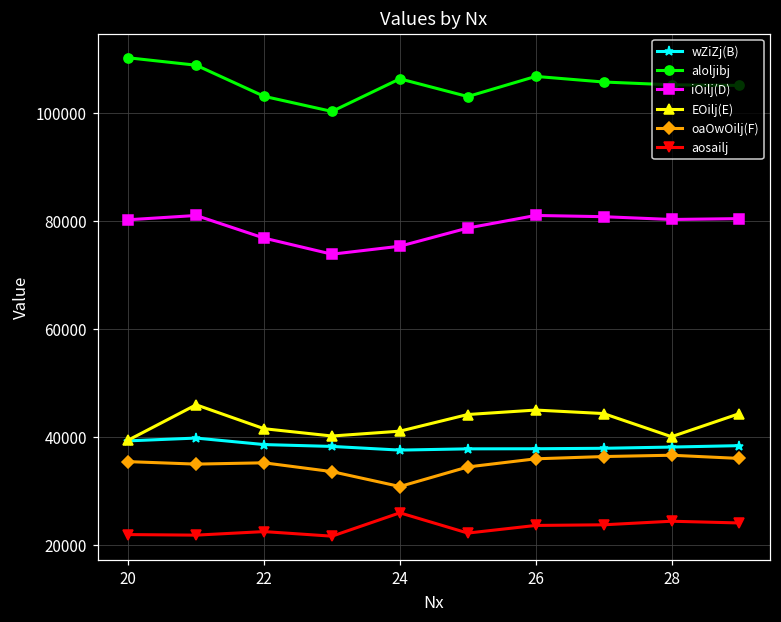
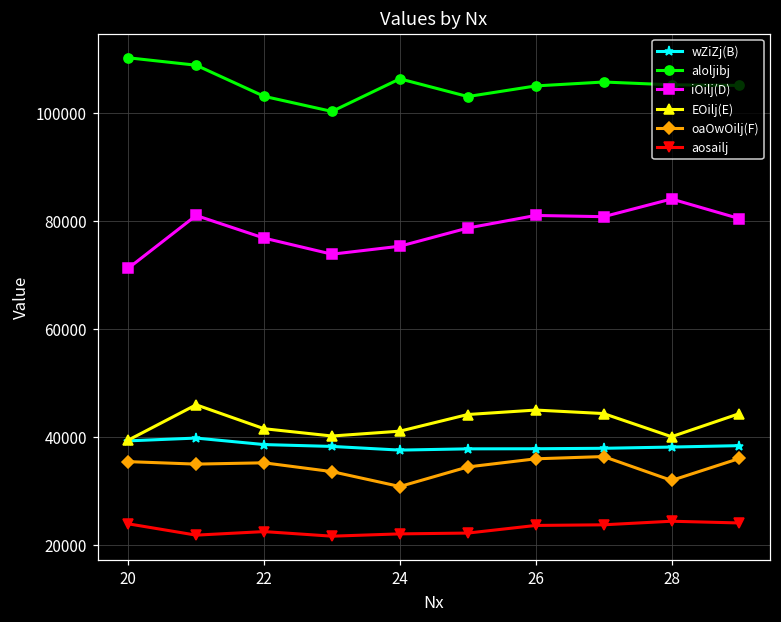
  {
    "wZiZj(B)": {
      "22": 39000,
      "24": 38000,
      "26": 38000,
      "28": 38000
    },
    "aloljibj": {
      "20": 110000,
      "22": 103000,
      "24": 106000,
-     "26": 107000
+     "26": 105000
    },
    "iOilj(D)": {
-     "20": 80000,
+     "20": 71000,
      "22": 77000,
      "24": 75000,
      "26": 81000,
-     "28": 80000
+     "28": 84000
    },
    "EOilj(E)": {
      "22": 42000,
      "24": 41000,
      "26": 45000,
      "28": 40000
    },
    "oaOwOilj(F)": {
      "20": 36000,
      "22": 35000,
      "24": 31000,
      "26": 36000,
-     "28": 37000
+     "28": 32000
    },
    "aosailj": {
-     "20": 22000,
+     "20": 24000,
      "22": 23000,
-     "24": 26000,
+     "24": 22000,
      "26": 24000,
      "28": 24000
    }
  }
